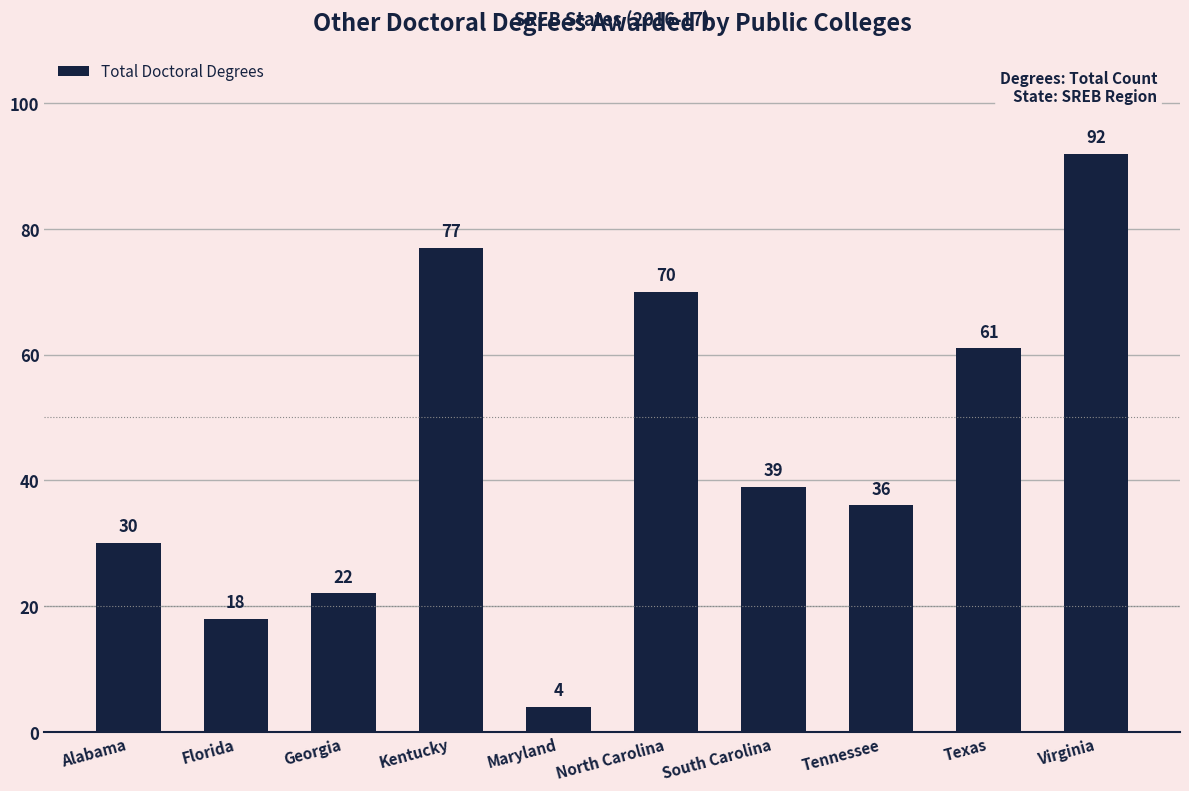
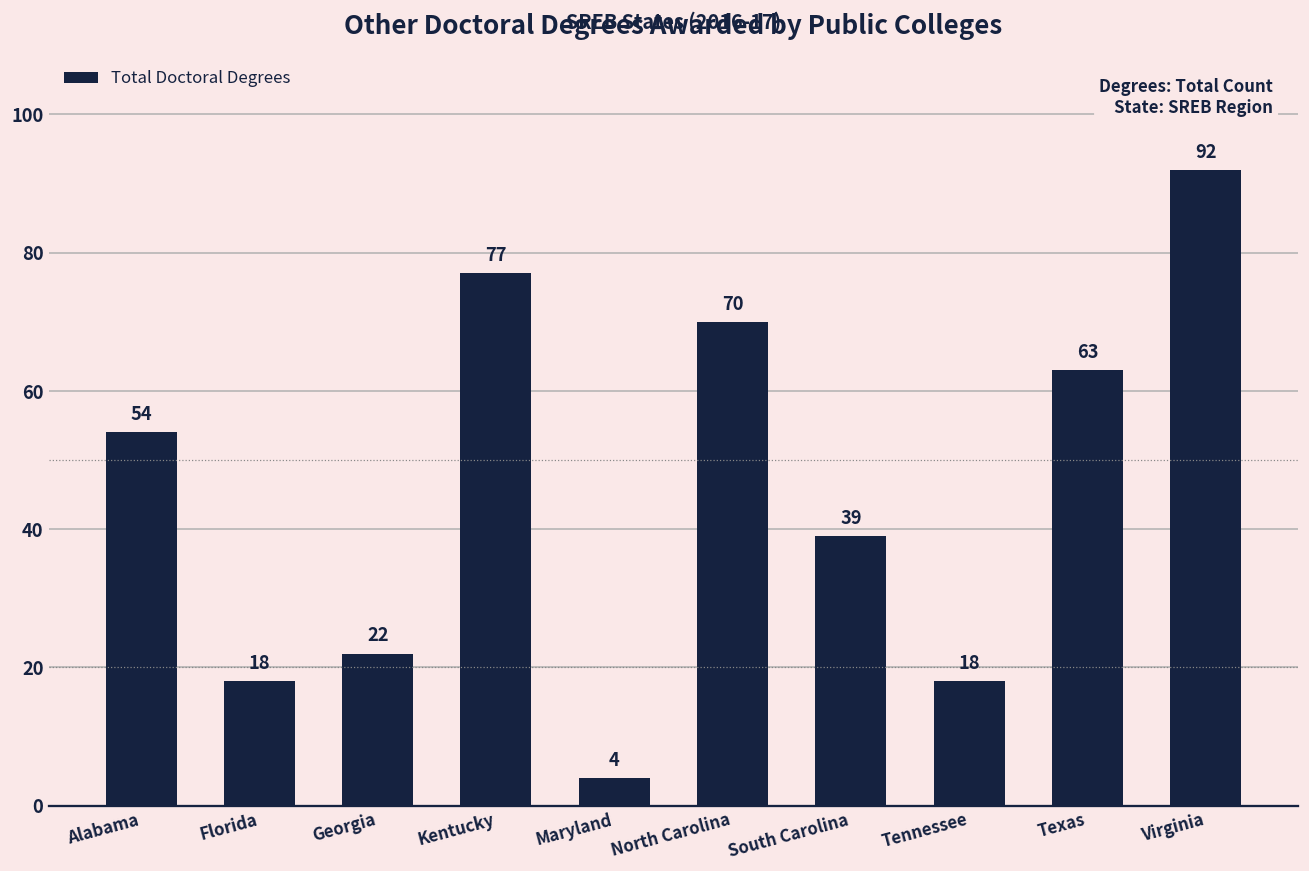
  {
-   "Alabama": 30,
+   "Alabama": 54,
    "Florida": 18,
    "Georgia": 22,
    "Kentucky": 77,
    "Maryland": 4,
    "North Carolina": 70,
    "South Carolina": 39,
-   "Tennessee": 36,
-   "Texas": 61,
+   "Tennessee": 18,
+   "Texas": 63,
    "Virginia": 92
  }
